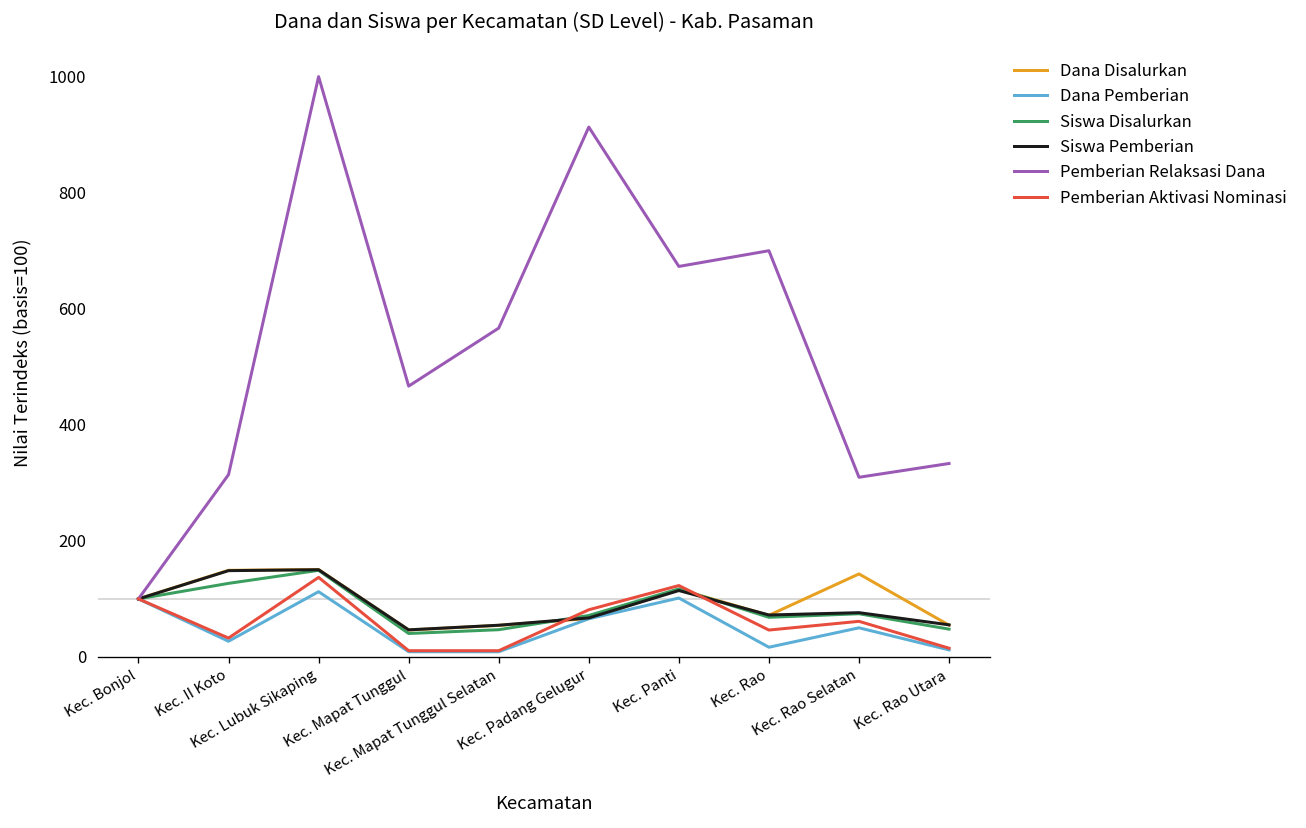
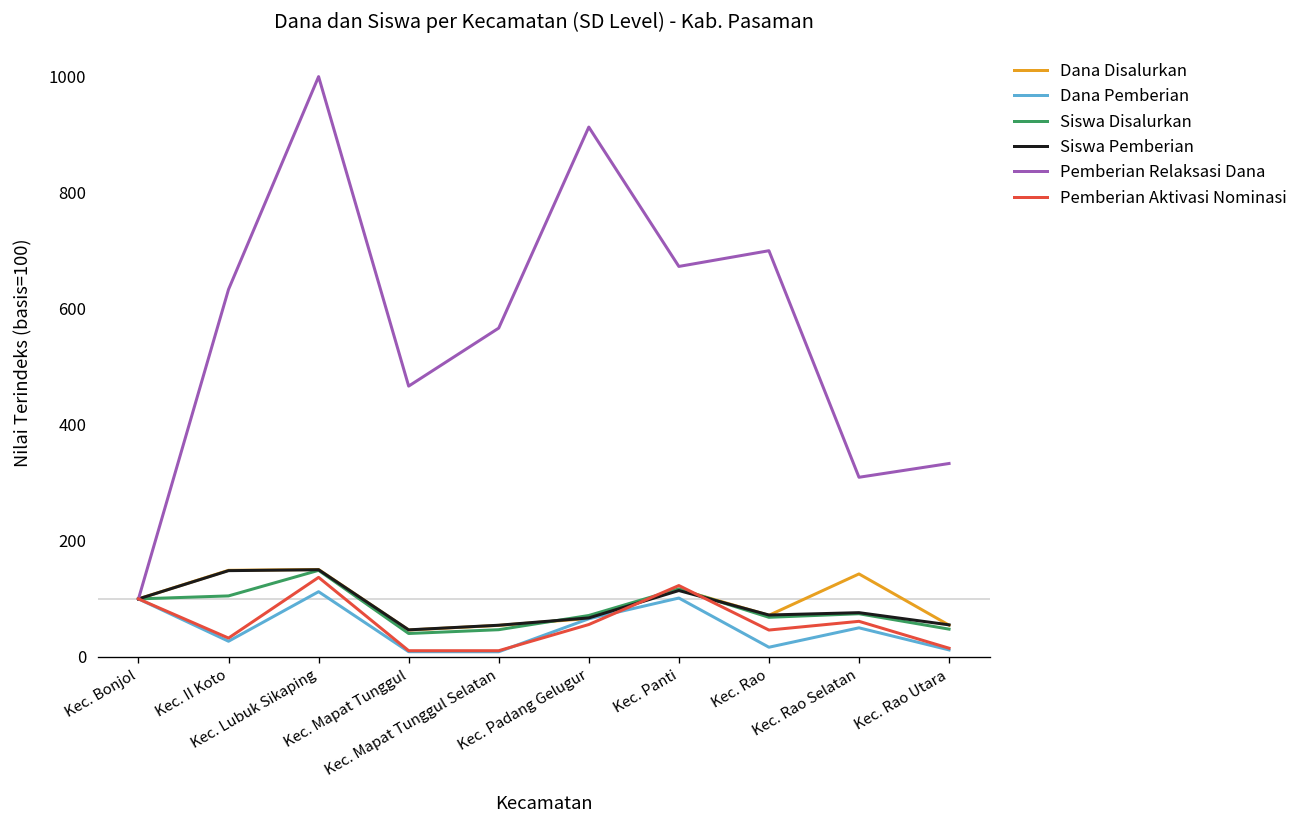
  {
    "Dana Disalurkan": {
      "Kec. Rao Selatan": 140
    },
    "Dana Pemberian": {
      "Kec. II Koto": 30,
      "Kec. Lubuk Sikaping": 110,
      "Kec. Panti": 100,
      "Kec. Rao": 20,
      "Kec. Rao Selatan": 50
    },
    "Siswa Disalurkan": {
-     "Kec. II Koto": 130,
+     "Kec. II Koto": 110,
      "Kec. Mapat Tunggul": 40,
      "Kec. Mapat Tunggul Selatan": 50,
      "Kec. Rao Utara": 50
    },
    "Pemberian Relaksasi Dana": {
-     "Kec. II Koto": 310,
+     "Kec. II Koto": 630,
      "Kec. Lubuk Sikaping": 1000,
      "Kec. Mapat Tunggul": 470,
      "Kec. Mapat Tunggul Selatan": 570,
      "Kec. Padang Gelugur": 910,
      "Kec. Panti": 670,
      "Kec. Rao": 700,
      "Kec. Rao Selatan": 310,
      "Kec. Rao Utara": 330
    },
    "Pemberian Aktivasi Nominasi": {
      "Kec. II Koto": 30,
      "Kec. Lubuk Sikaping": 140,
-     "Kec. Padang Gelugur": 80,
+     "Kec. Padang Gelugur": 60,
      "Kec. Panti": 120,
      "Kec. Rao": 50,
      "Kec. Rao Selatan": 60
    }
  }
